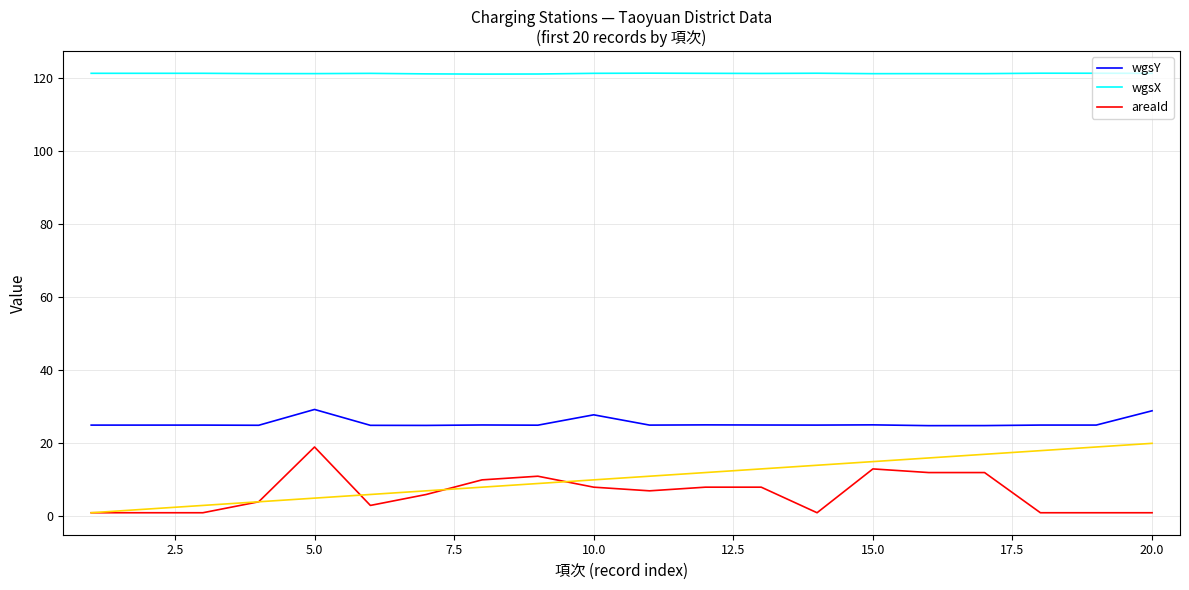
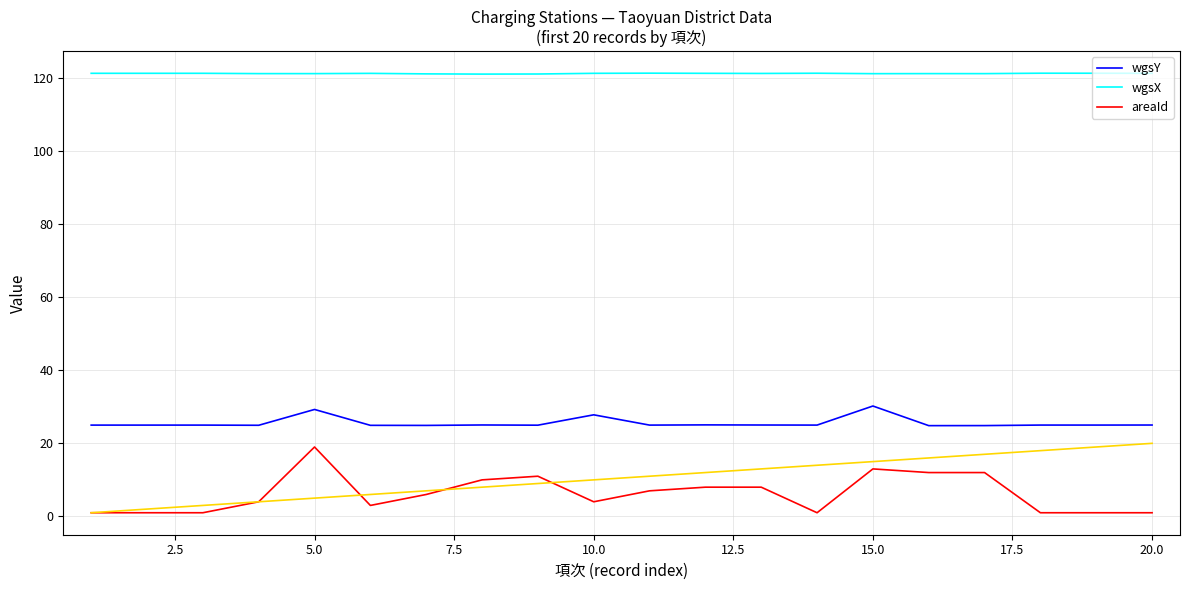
  {
    "wgsY": {
      "5.0": 29,
      "10.0": 28,
-     "15.0": 25,
-     "20.0": 29
+     "15.0": 30,
+     "20.0": 25
    },
    "wgsX": {
      "5.0": 121,
      "10.0": 121,
      "15.0": 121
    },
    "areaId": {
      "5.0": 19,
-     "10.0": 8,
+     "10.0": 4,
      "15.0": 13,
      "20.0": 1
    }
  }
